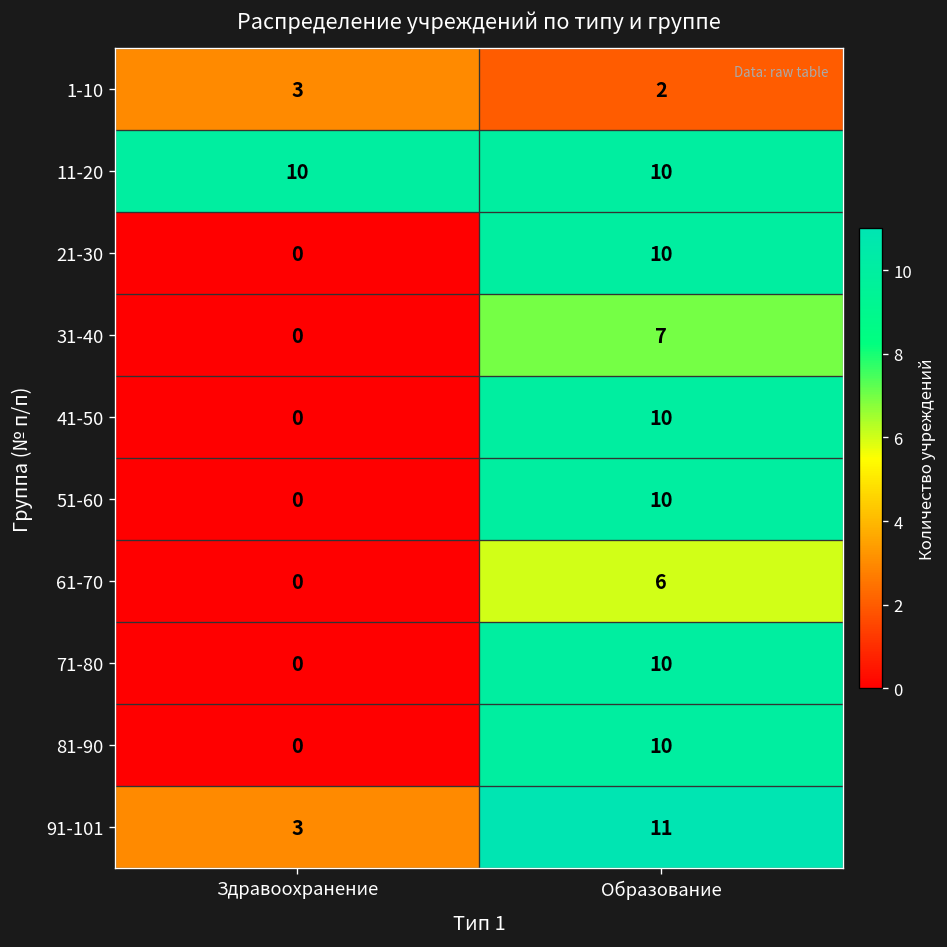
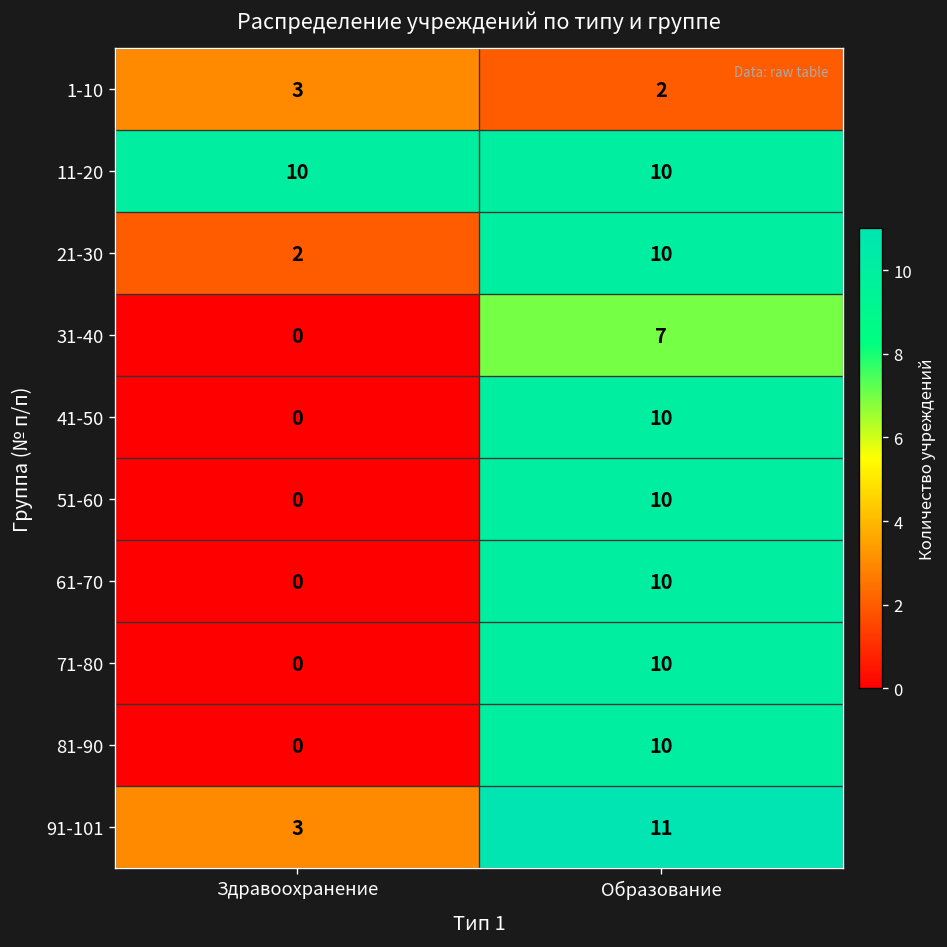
  {
    "1-10": {
      "Здравоохранение": 3
    },
    "11-20": {
      "Здравоохранение": 10,
      "Образование": 10
    },
    "21-30": {
-     "Здравоохранение": 0,
+     "Здравоохранение": 2,
      "Образование": 10
    },
    "31-40": {
      "Здравоохранение": 0,
      "Образование": 7
    },
    "41-50": {
      "Здравоохранение": 0,
      "Образование": 10
    },
    "51-60": {
      "Здравоохранение": 0,
      "Образование": 10
    },
    "61-70": {
      "Здравоохранение": 0,
-     "Образование": 6
+     "Образование": 10
    },
    "71-80": {
      "Здравоохранение": 0,
      "Образование": 10
    },
    "81-90": {
      "Здравоохранение": 0,
      "Образование": 10
    },
    "91-101": {
      "Здравоохранение": 3,
      "Образование": 11
    }
  }
